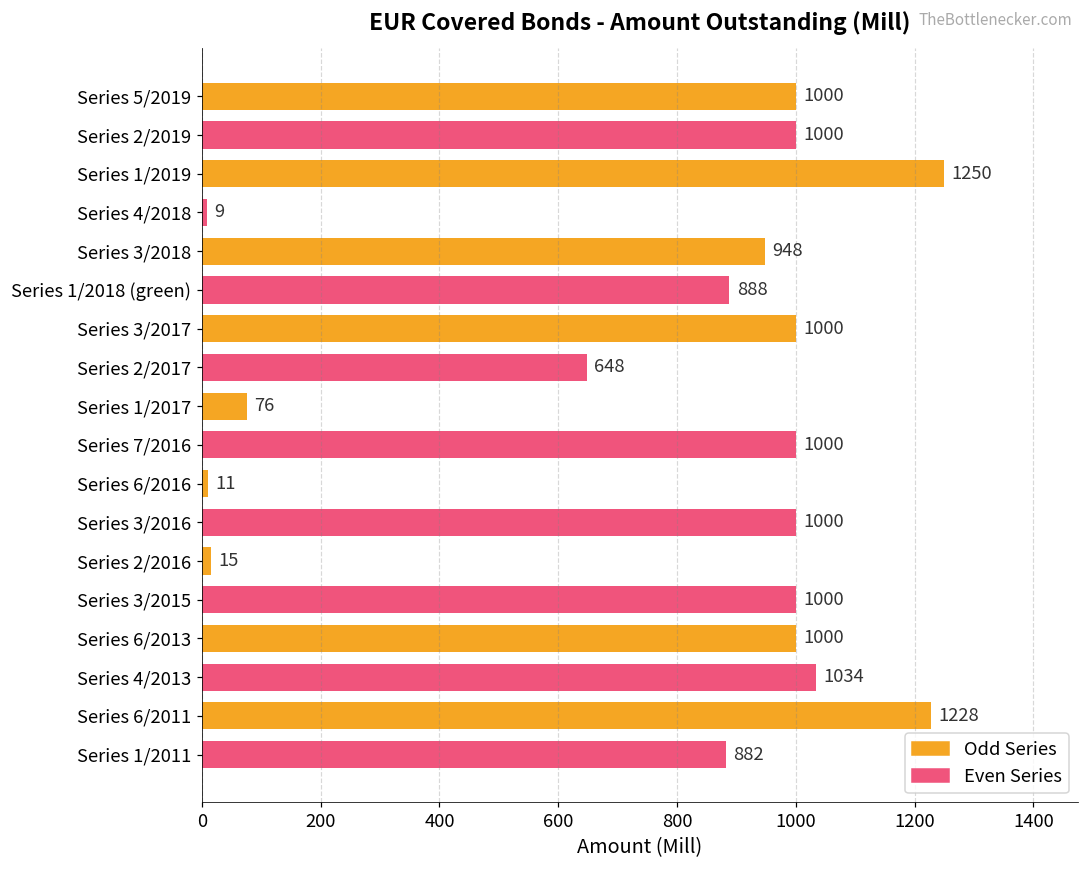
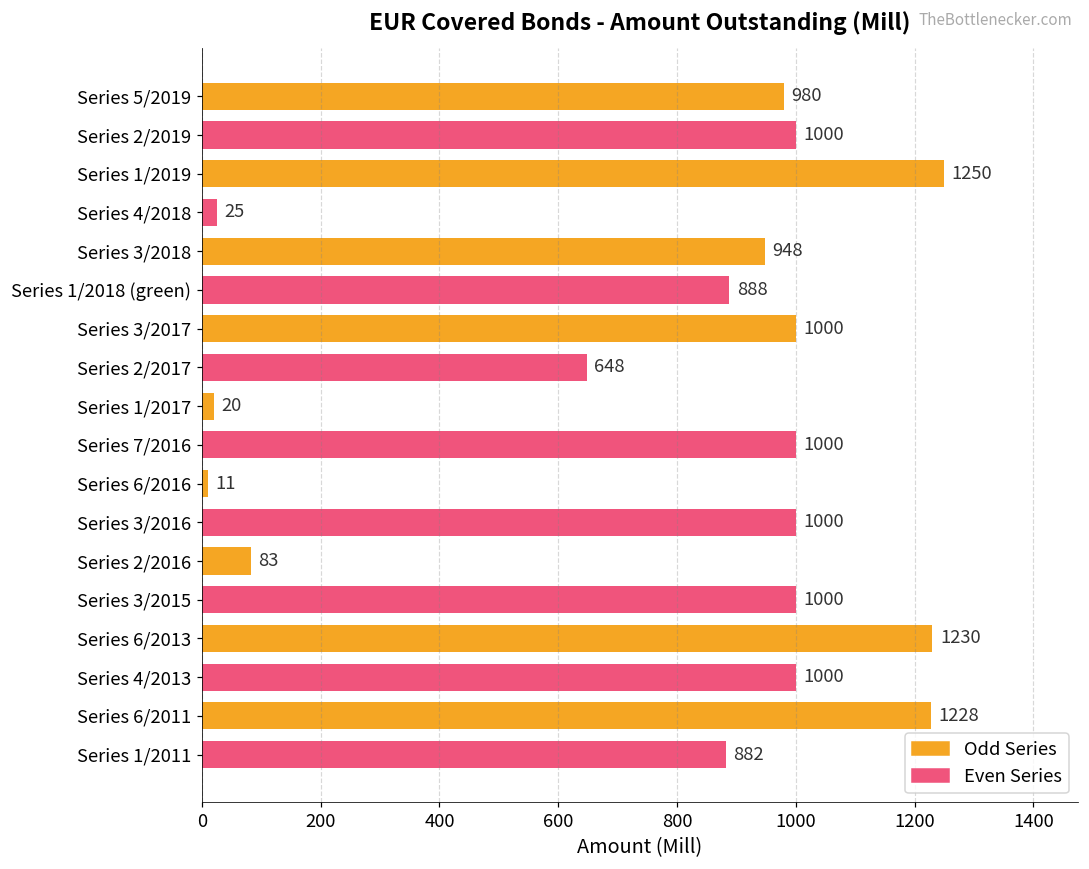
  {
-   "Series 5/2019": 1000,
+   "Series 5/2019": 980,
    "Series 2/2019": 1000,
    "Series 1/2019": 1250,
-   "Series 4/2018": 9,
+   "Series 4/2018": 25,
    "Series 3/2018": 948,
    "Series 1/2018 (green)": 888,
    "Series 3/2017": 1000,
    "Series 2/2017": 648,
-   "Series 1/2017": 76,
+   "Series 1/2017": 20,
    "Series 7/2016": 1000,
    "Series 6/2016": 11,
    "Series 3/2016": 1000,
-   "Series 2/2016": 15,
+   "Series 2/2016": 83,
    "Series 3/2015": 1000,
-   "Series 6/2013": 1000,
-   "Series 4/2013": 1034,
+   "Series 6/2013": 1230,
+   "Series 4/2013": 1000,
    "Series 6/2011": 1228,
    "Series 1/2011": 882
  }
